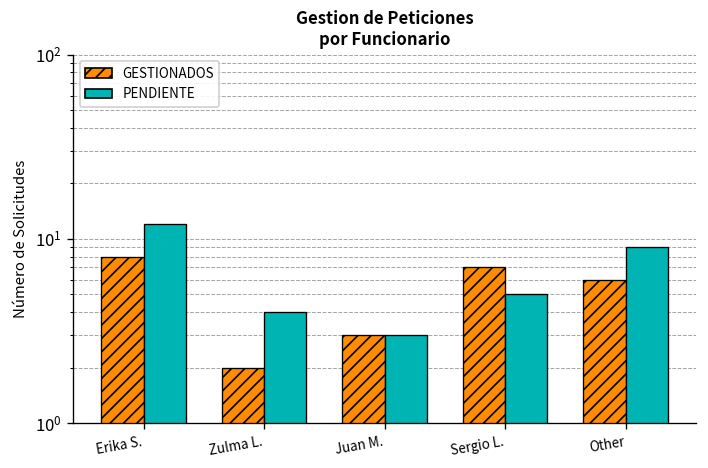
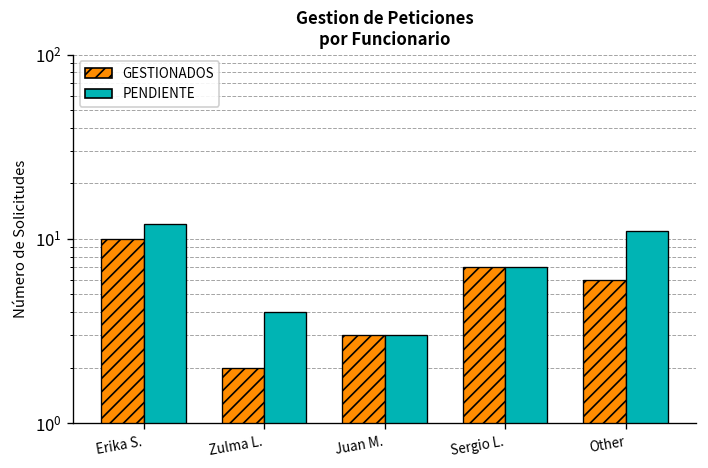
  {
    "GESTIONADOS": {
-     "Erika S.": 8,
+     "Erika S.": 10,
      "Zulma L.": 2,
      "Juan M.": 3,
      "Sergio L.": 7,
      "Other": 6
    },
    "PENDIENTE": {
      "Erika S.": 12,
      "Zulma L.": 4,
      "Juan M.": 3,
-     "Sergio L.": 5,
-     "Other": 9
+     "Sergio L.": 7,
+     "Other": 11
    }
  }
